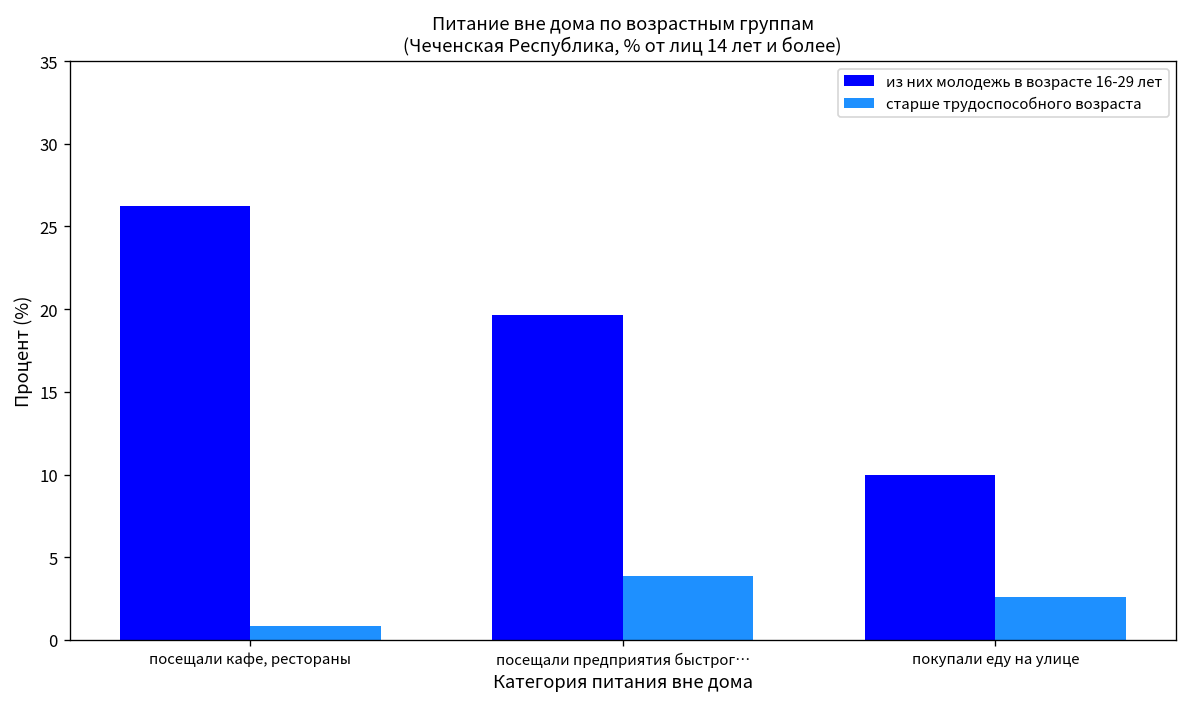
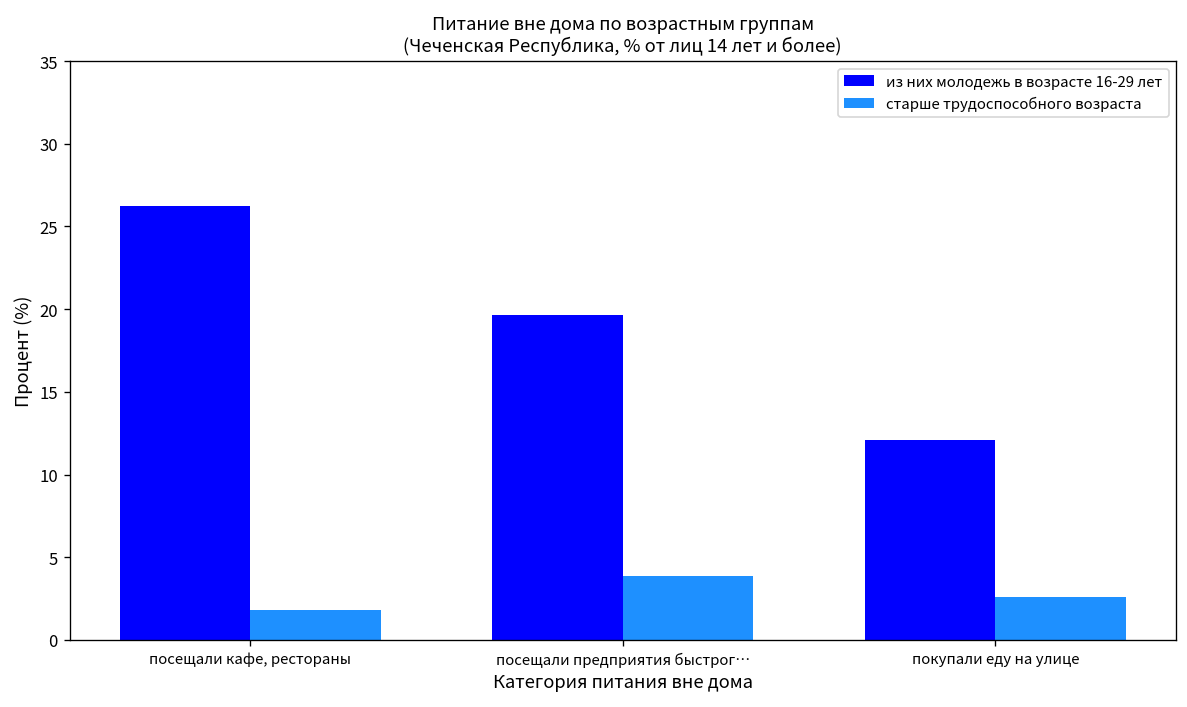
  {
    "из них молодежь в возрасте 16-29 лет": {
      "посещали кафе, рестораны": 26.2,
      "посещали предприятия быстрог…": 19.6,
-     "покупали еду на улице": 9.9
+     "покупали еду на улице": 12.1
    },
    "старше трудоспособного возраста": {
-     "посещали кафе, рестораны": 0.8,
+     "посещали кафе, рестораны": 1.8,
      "посещали предприятия быстрог…": 3.9,
      "покупали еду на улице": 2.6
    }
  }
